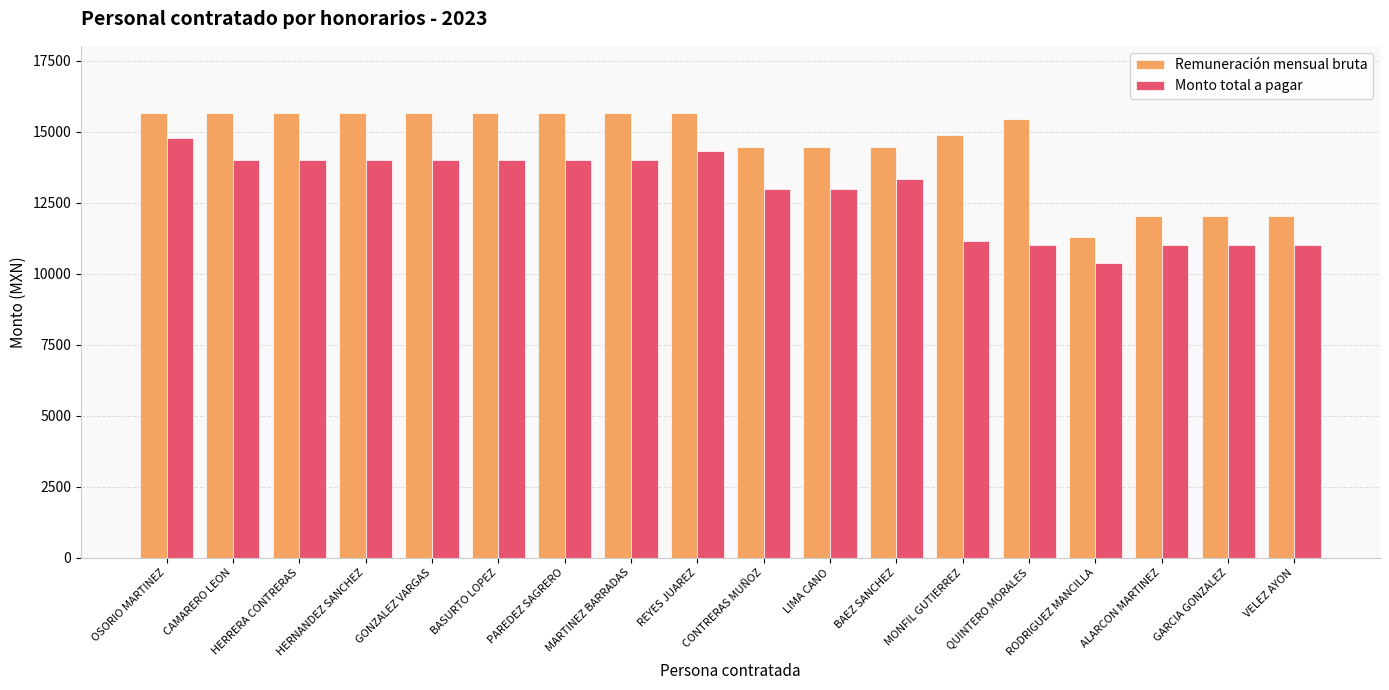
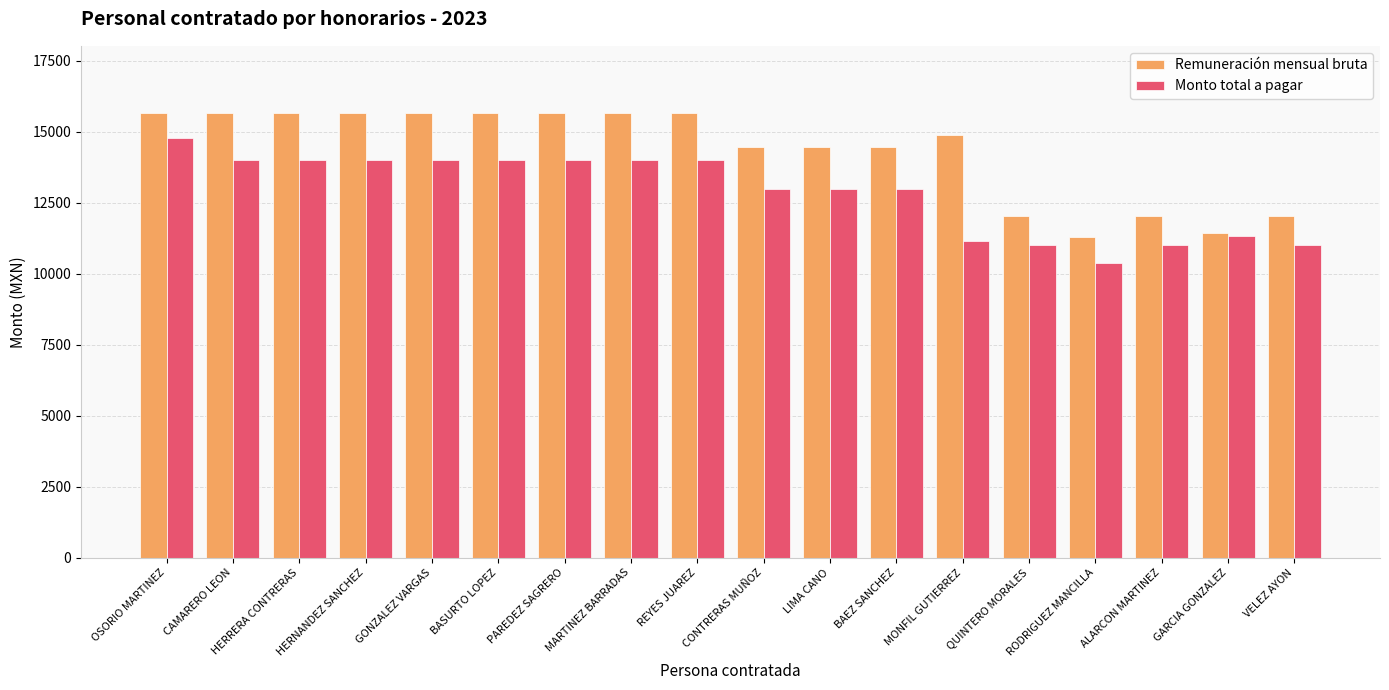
  {
    "Remuneración mensual bruta": {
      "OSORIO MARTINEZ": 15700,
      "CAMARERO LEON": 15700,
      "HERRERA CONTRERAS": 15700,
      "HERNANDEZ SANCHEZ": 15700,
      "GONZALEZ VARGAS": 15700,
      "BASURTO LOPEZ": 15700,
      "PAREDEZ SAGRERO": 15700,
      "MARTINEZ BARRADAS": 15700,
      "REYES JUAREZ": 15700,
      "CONTRERAS MUÑOZ": 14500,
      "LIMA CANO": 14500,
      "BAEZ SANCHEZ": 14500,
      "MONFIL GUTIERREZ": 14900,
-     "QUINTERO MORALES": 15500,
+     "QUINTERO MORALES": 12000,
      "RODRIGUEZ MANCILLA": 11300,
      "ALARCON MARTINEZ": 12000,
-     "GARCIA GONZALEZ": 12000,
+     "GARCIA GONZALEZ": 11400,
      "VELEZ AYON": 12000
    },
    "Monto total a pagar": {
      "OSORIO MARTINEZ": 14800,
      "CAMARERO LEON": 14000,
      "HERRERA CONTRERAS": 14000,
      "HERNANDEZ SANCHEZ": 14000,
      "GONZALEZ VARGAS": 14000,
      "BASURTO LOPEZ": 14000,
      "PAREDEZ SAGRERO": 14000,
      "MARTINEZ BARRADAS": 14000,
-     "REYES JUAREZ": 14300,
+     "REYES JUAREZ": 14000,
      "CONTRERAS MUÑOZ": 13000,
      "LIMA CANO": 13000,
-     "BAEZ SANCHEZ": 13300,
+     "BAEZ SANCHEZ": 13000,
      "MONFIL GUTIERREZ": 11100,
      "QUINTERO MORALES": 11000,
      "RODRIGUEZ MANCILLA": 10400,
      "ALARCON MARTINEZ": 11000,
-     "GARCIA GONZALEZ": 11000,
+     "GARCIA GONZALEZ": 11300,
      "VELEZ AYON": 11000
    }
  }
